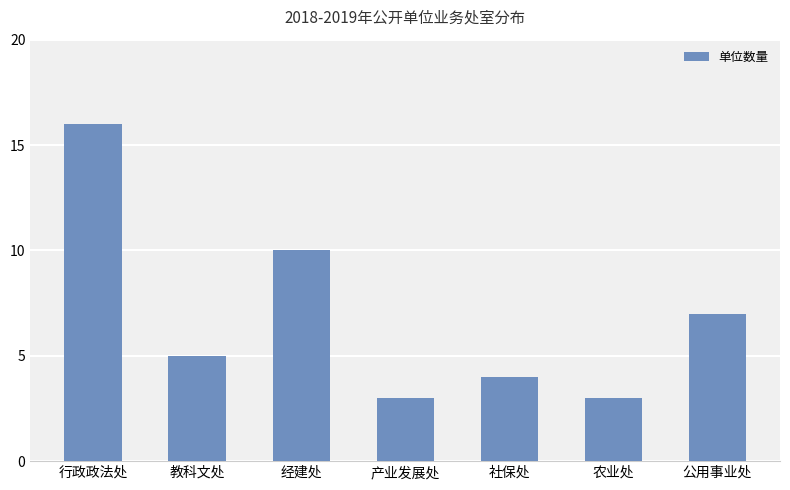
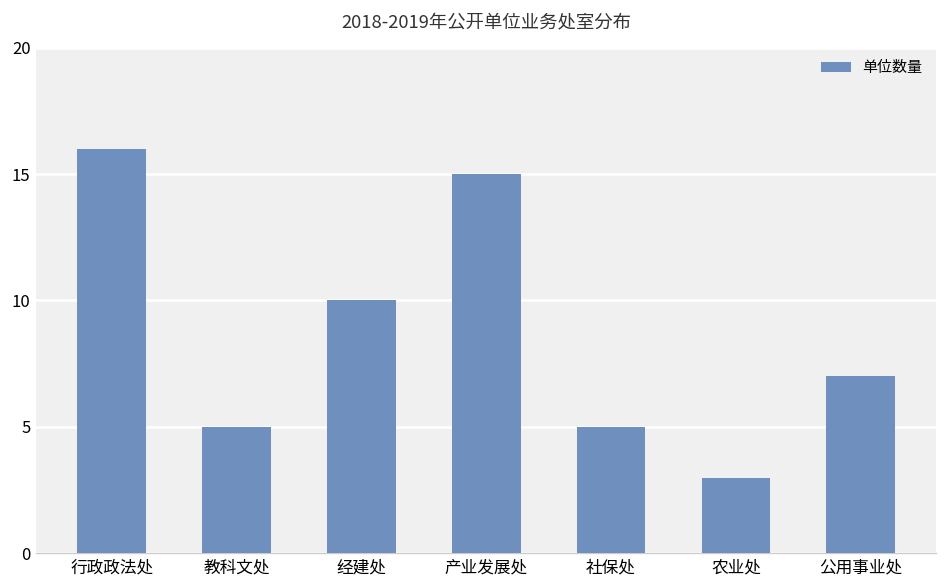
  {
    "行政政法处": 16,
    "教科文处": 5,
    "经建处": 10,
-   "产业发展处": 3,
-   "社保处": 4,
+   "产业发展处": 15,
+   "社保处": 5,
    "农业处": 3,
    "公用事业处": 7
  }
